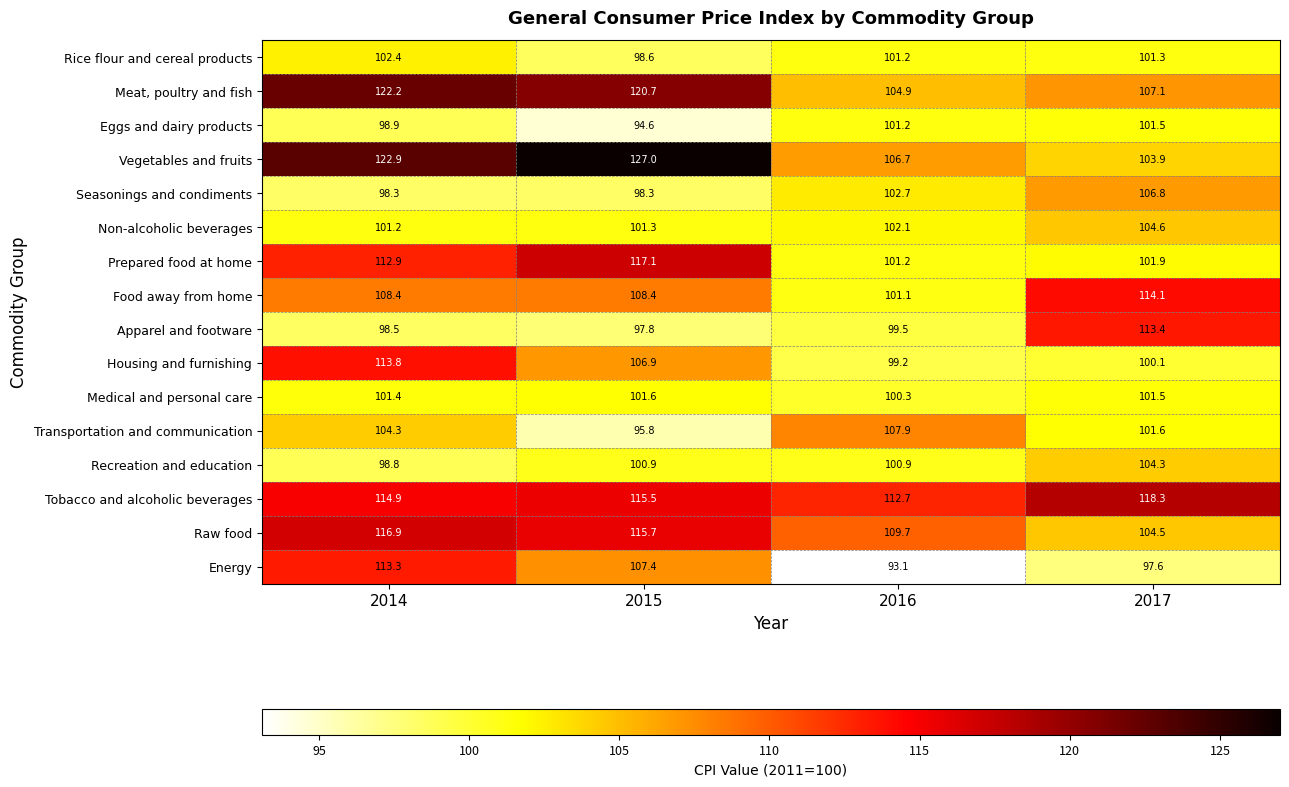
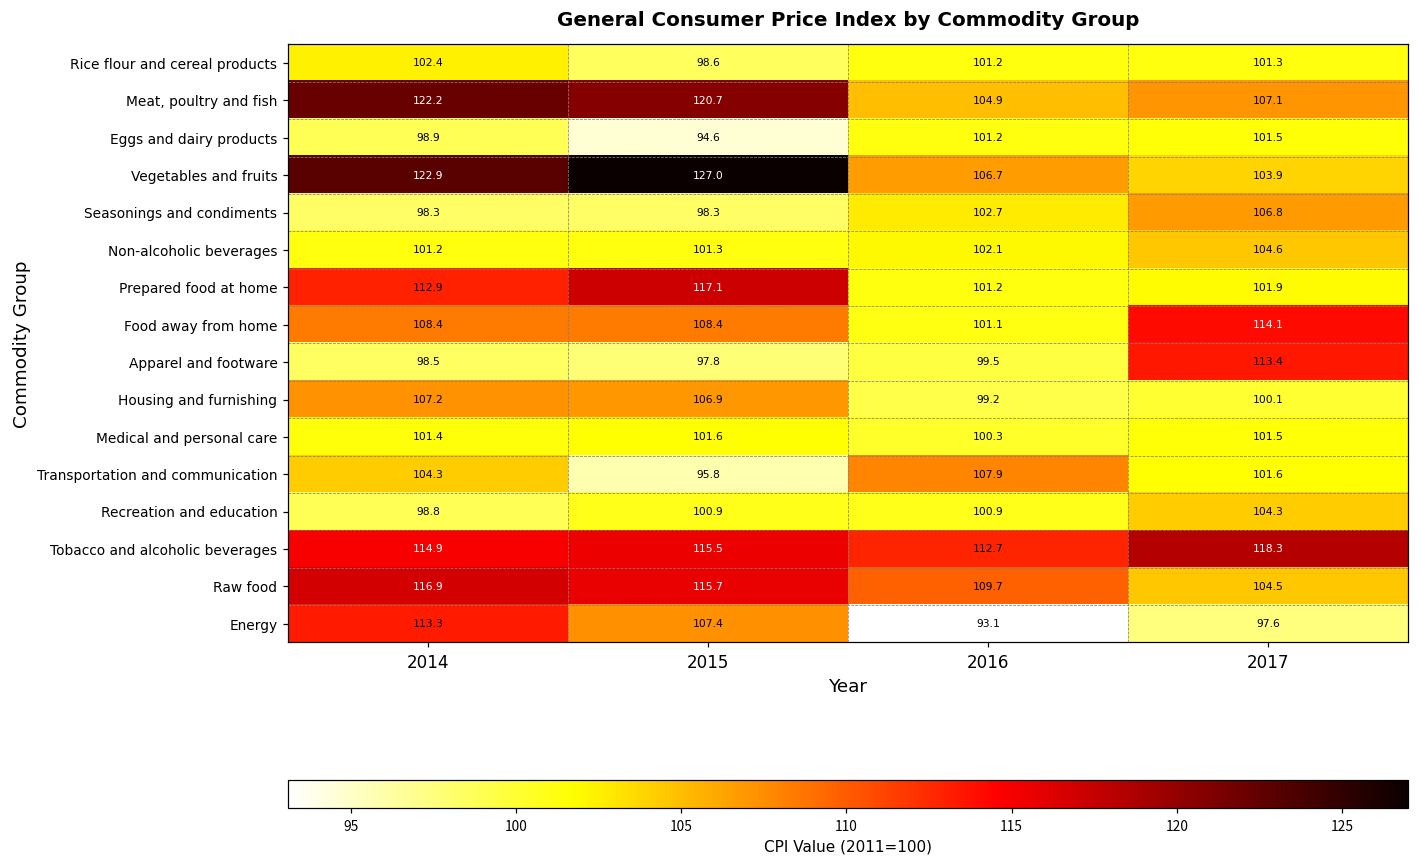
  {
    "Rice flour and cereal products": {
      "2014": 102.4,
      "2015": 98.6,
      "2016": 101.2,
      "2017": 101.3
    },
    "Meat, poultry and fish": {
      "2014": 122.2,
      "2015": 120.7,
      "2016": 104.9,
      "2017": 107.1
    },
    "Eggs and dairy products": {
      "2014": 98.9,
      "2015": 94.6,
      "2016": 101.2,
      "2017": 101.5
    },
    "Vegetables and fruits": {
      "2014": 122.9,
      "2015": 127.0,
      "2016": 106.7,
      "2017": 103.9
    },
    "Seasonings and condiments": {
      "2014": 98.3,
      "2015": 98.3,
      "2016": 102.7,
      "2017": 106.8
    },
    "Non-alcoholic beverages": {
      "2014": 101.2,
      "2015": 101.3,
      "2016": 102.1,
      "2017": 104.6
    },
    "Prepared food at home": {
      "2014": 112.9,
      "2015": 117.1,
      "2016": 101.2,
      "2017": 101.9
    },
    "Food away from home": {
      "2014": 108.4,
      "2015": 108.4,
      "2016": 101.1,
      "2017": 114.1
    },
    "Apparel and footware": {
      "2014": 98.5,
      "2015": 97.8,
      "2016": 99.5,
      "2017": 113.4
    },
    "Housing and furnishing": {
-     "2014": 113.8,
+     "2014": 107.2,
      "2015": 106.9,
      "2016": 99.2,
      "2017": 100.1
    },
    "Medical and personal care": {
      "2014": 101.4,
      "2015": 101.6,
      "2016": 100.3,
      "2017": 101.5
    },
    "Transportation and communication": {
      "2014": 104.3,
      "2015": 95.8,
      "2016": 107.9,
      "2017": 101.6
    },
    "Recreation and education": {
      "2014": 98.8,
      "2015": 100.9,
      "2016": 100.9,
      "2017": 104.3
    },
    "Tobacco and alcoholic beverages": {
      "2014": 114.9,
      "2015": 115.5,
      "2016": 112.7,
      "2017": 118.3
    },
    "Raw food": {
      "2014": 116.9,
      "2015": 115.7,
      "2016": 109.7,
      "2017": 104.5
    },
    "Energy": {
      "2014": 113.3,
      "2015": 107.4,
      "2016": 93.1,
      "2017": 97.6
    }
  }
